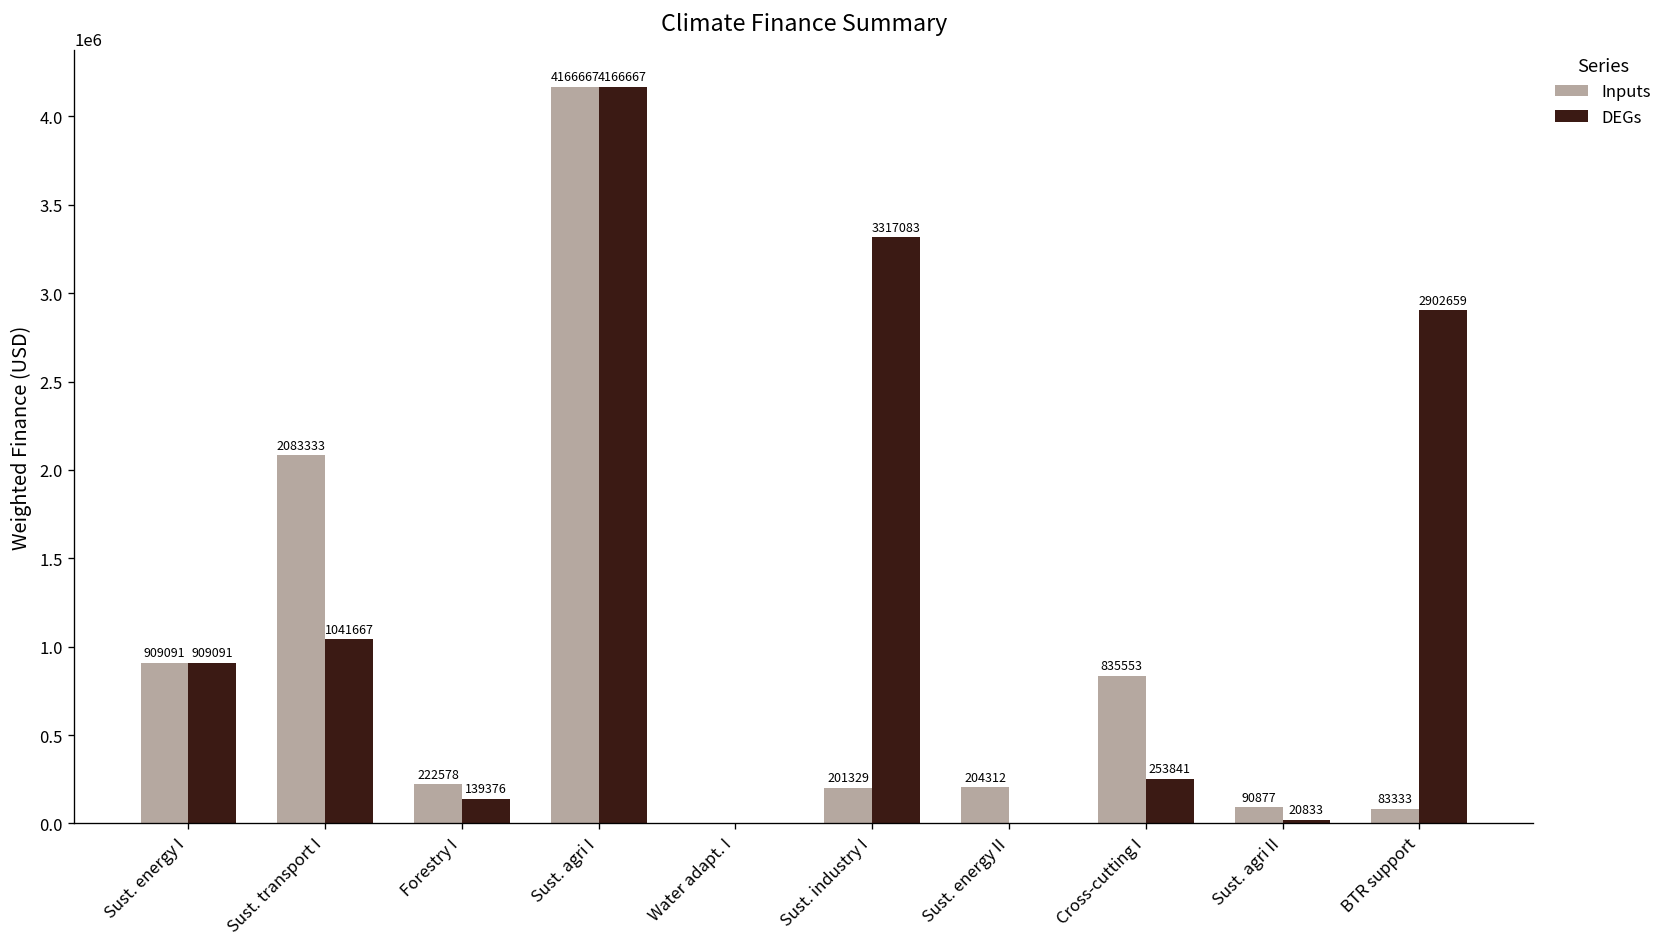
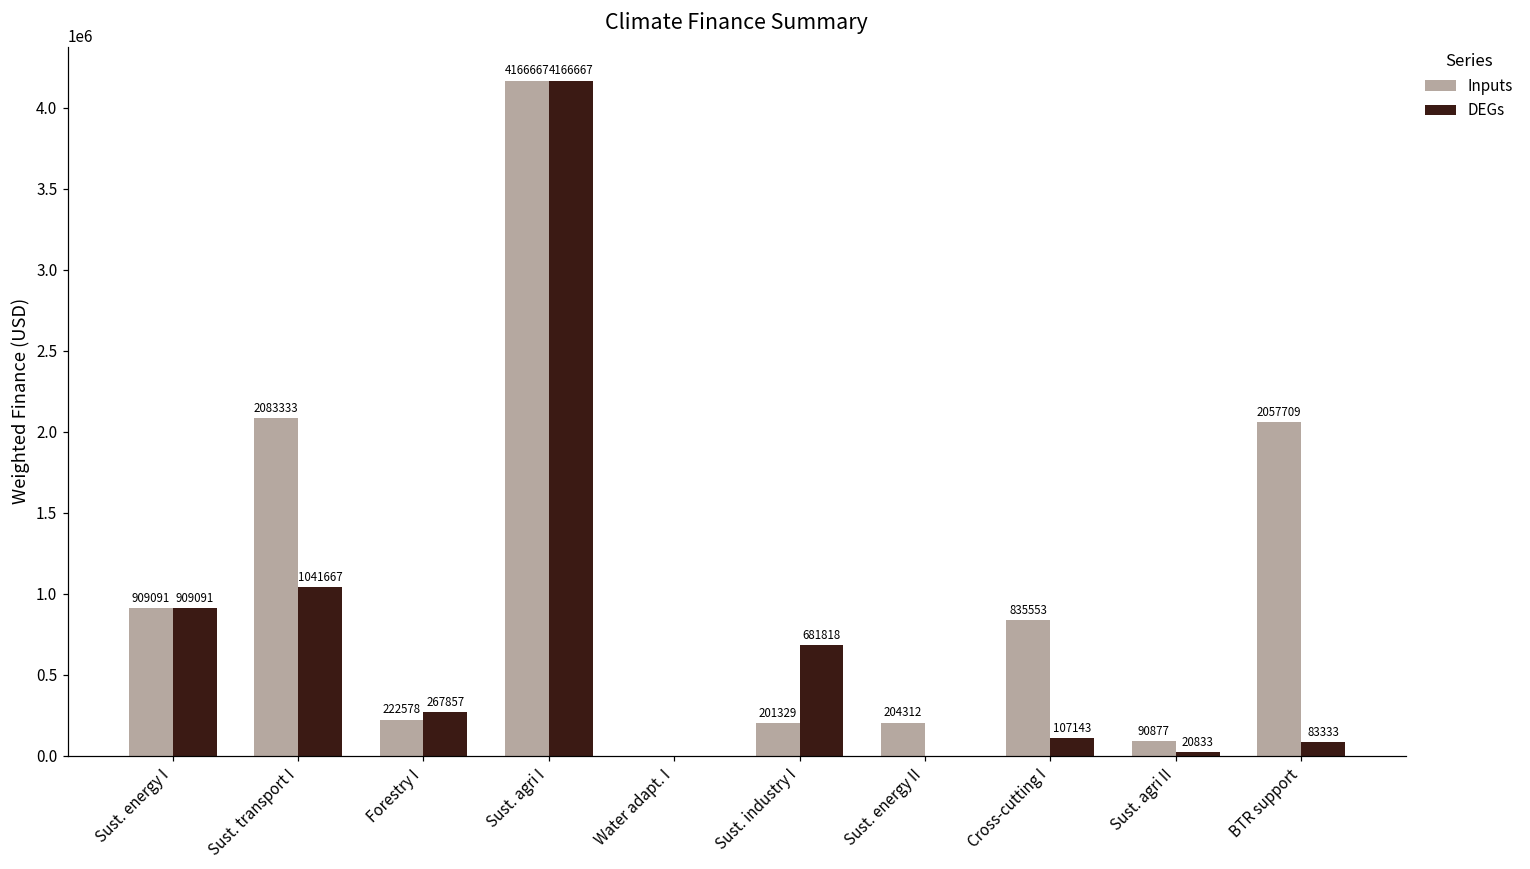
  {
    "Inputs": {
      "Sust. energy I": 909091,
      "Sust. transport I": 2083333,
      "Forestry I": 222578,
      "Sust. agri I": 4166667,
      "Sust. industry I": 201329,
      "Sust. energy II": 204312,
      "Cross-cutting I": 835553,
      "Sust. agri II": 90877,
-     "BTR support": 83333
+     "BTR support": 2057709
    },
    "DEGs": {
      "Sust. energy I": 909091,
      "Sust. transport I": 1041667,
-     "Forestry I": 139376,
+     "Forestry I": 267857,
      "Sust. agri I": 4166667,
-     "Sust. industry I": 3317083,
-     "Cross-cutting I": 253841,
+     "Sust. industry I": 681818,
+     "Cross-cutting I": 107143,
      "Sust. agri II": 20833,
-     "BTR support": 2902659
+     "BTR support": 83333
    }
  }
